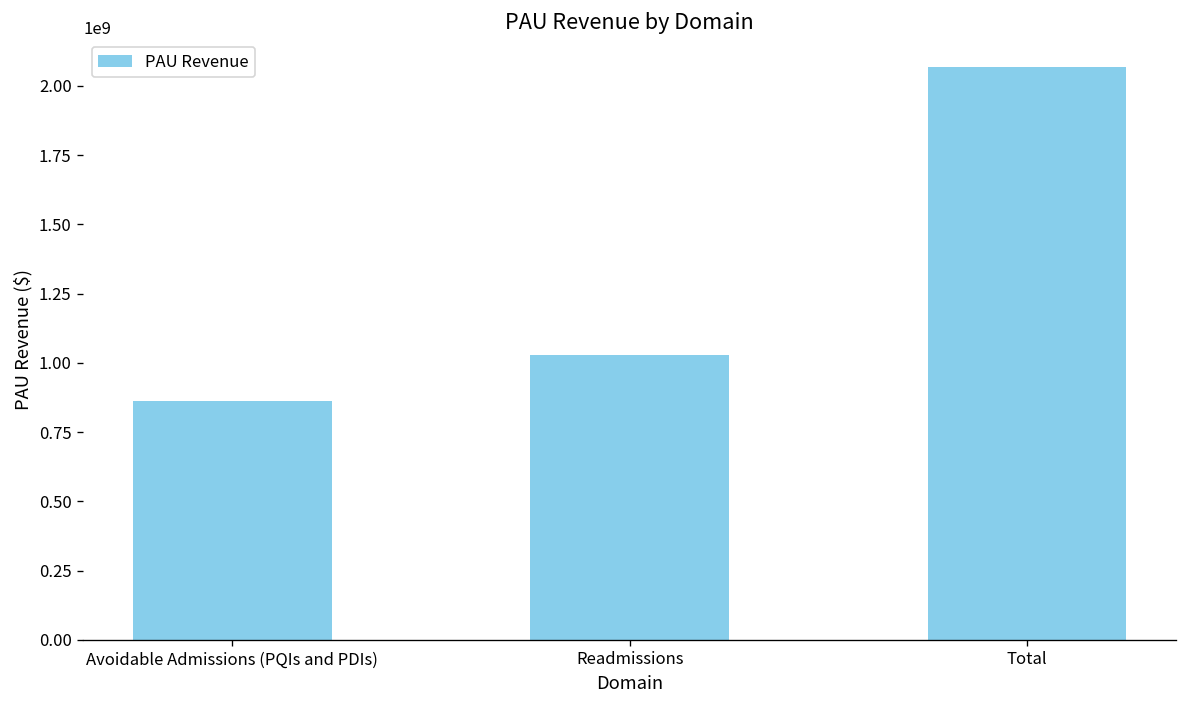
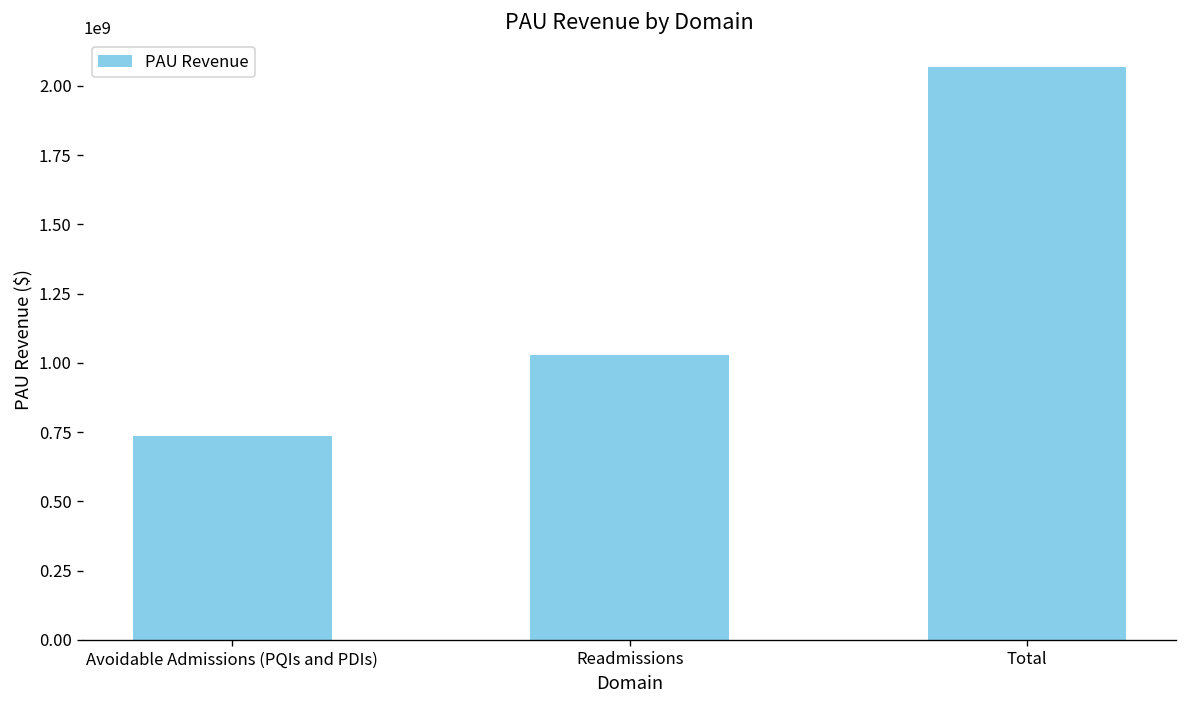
  {
-   "Avoidable Admissions (PQIs and PDIs)": 860000000,
+   "Avoidable Admissions (PQIs and PDIs)": 730000000,
    "Readmissions": 1030000000,
    "Total": 2070000000
  }
